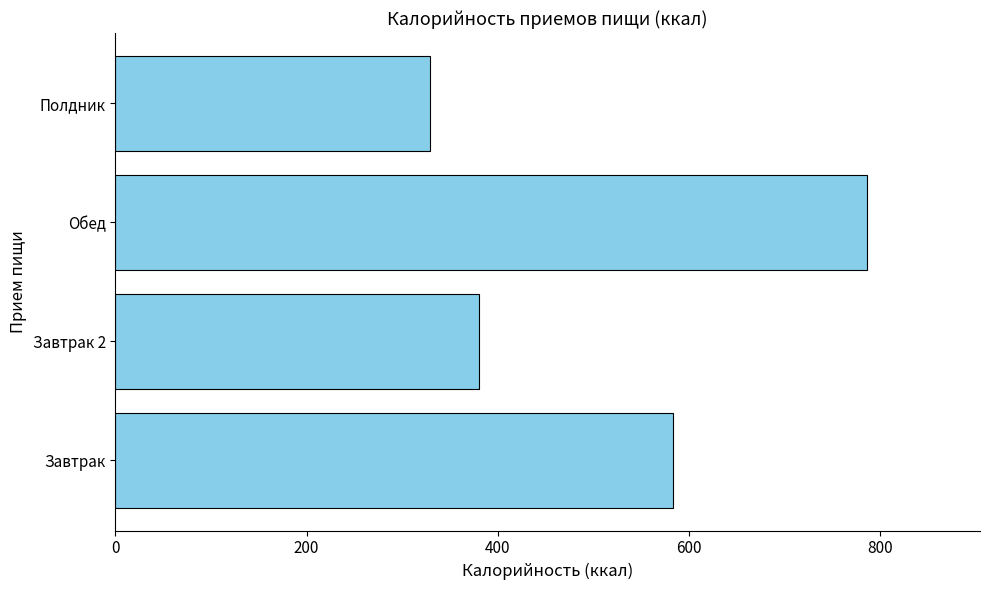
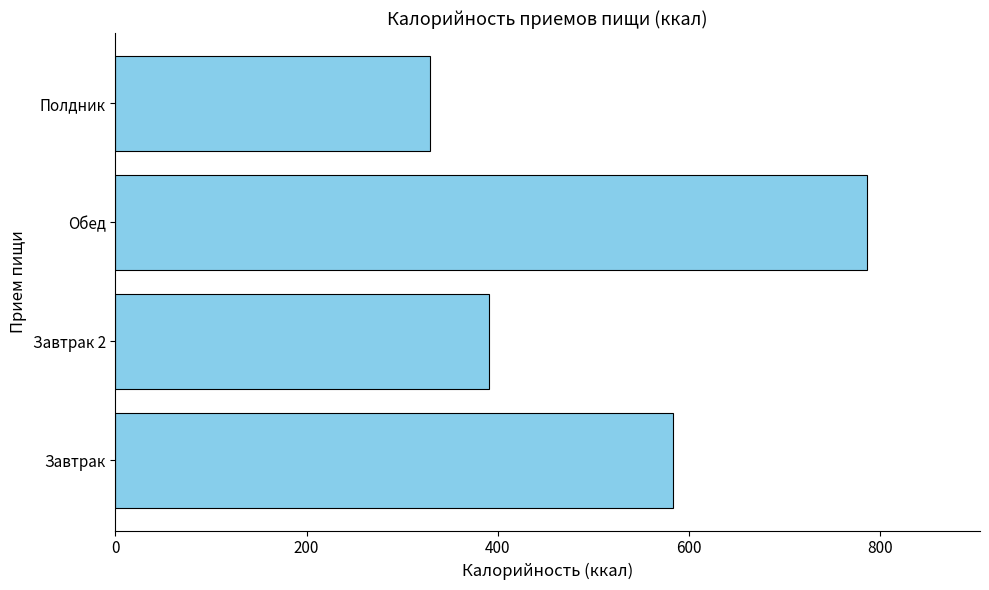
  {
    "Полдник": 330,
    "Обед": 790,
-   "Завтрак 2": 380,
+   "Завтрак 2": 390,
    "Завтрак": 580
  }
